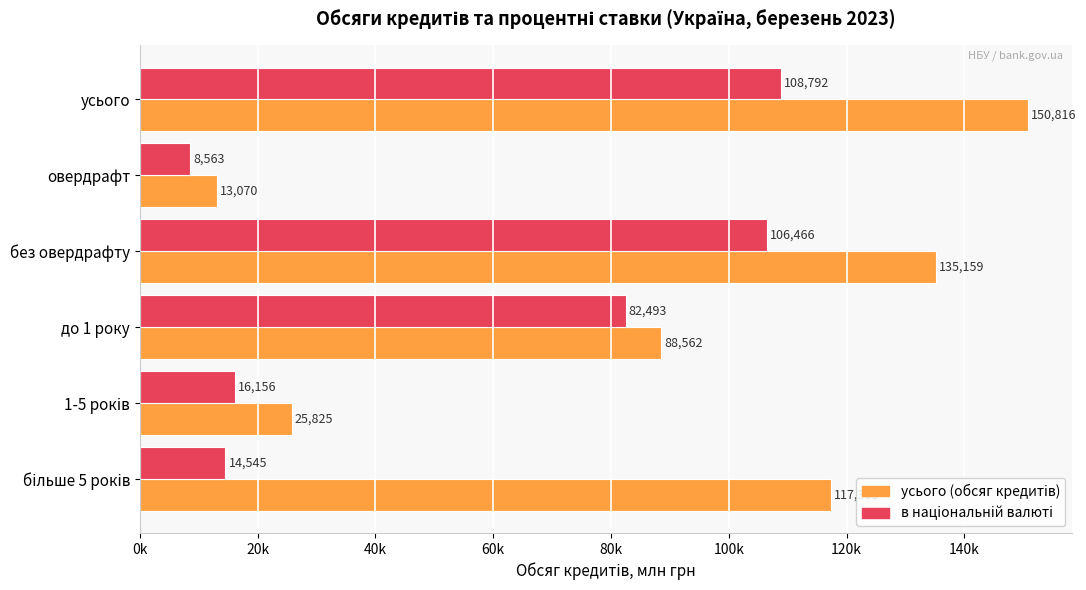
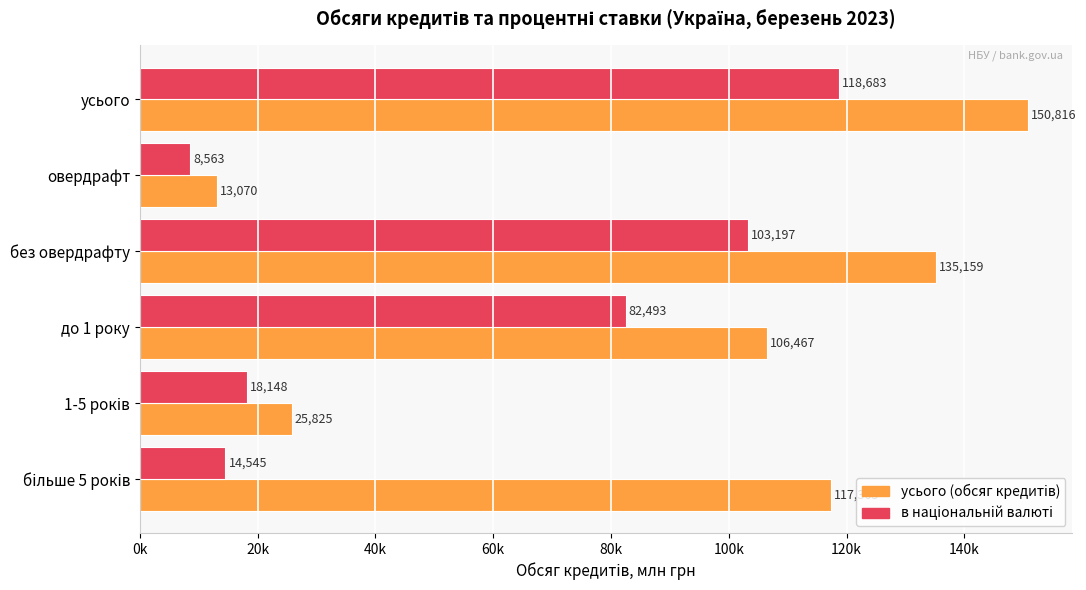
  {
    "усього (обсяг кредитів)": {
      "усього": "150,816",
      "овердрафт": "13,070",
      "без овердрафту": "135,159",
-     "до 1 року": "88,562",
+     "до 1 року": "106,467",
      "1-5 років": "25,825"
    },
    "в національній валюті": {
-     "усього": "108,792",
+     "усього": "118,683",
      "овердрафт": "8,563",
-     "без овердрафту": "106,466",
+     "без овердрафту": "103,197",
      "до 1 року": "82,493",
-     "1-5 років": "16,156",
+     "1-5 років": "18,148",
      "більше 5 років": "14,545"
    }
  }
